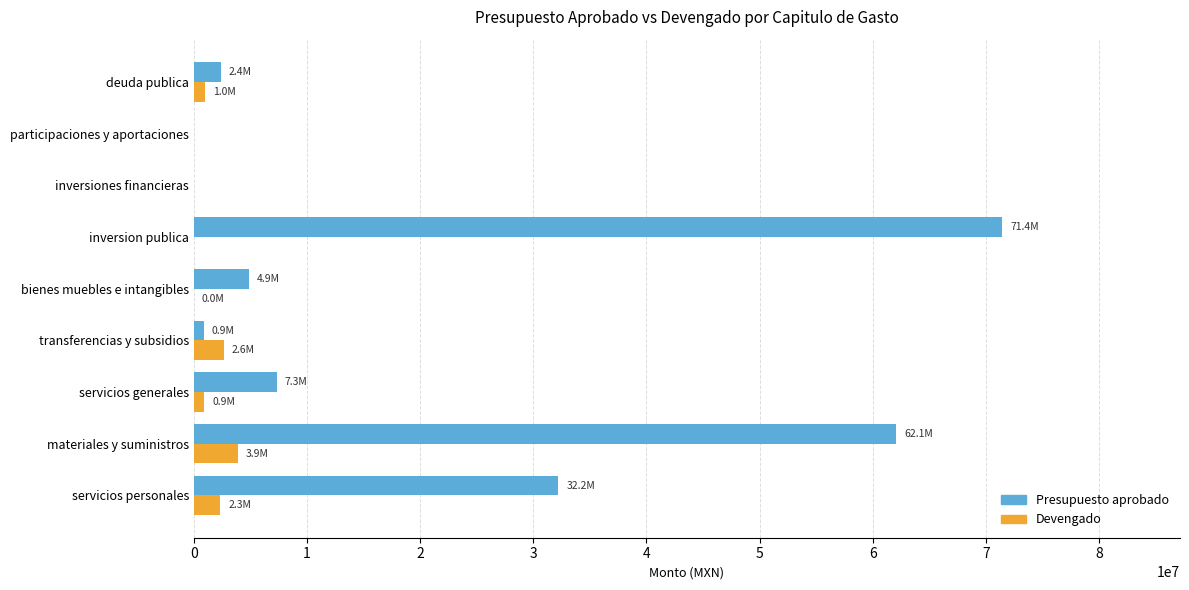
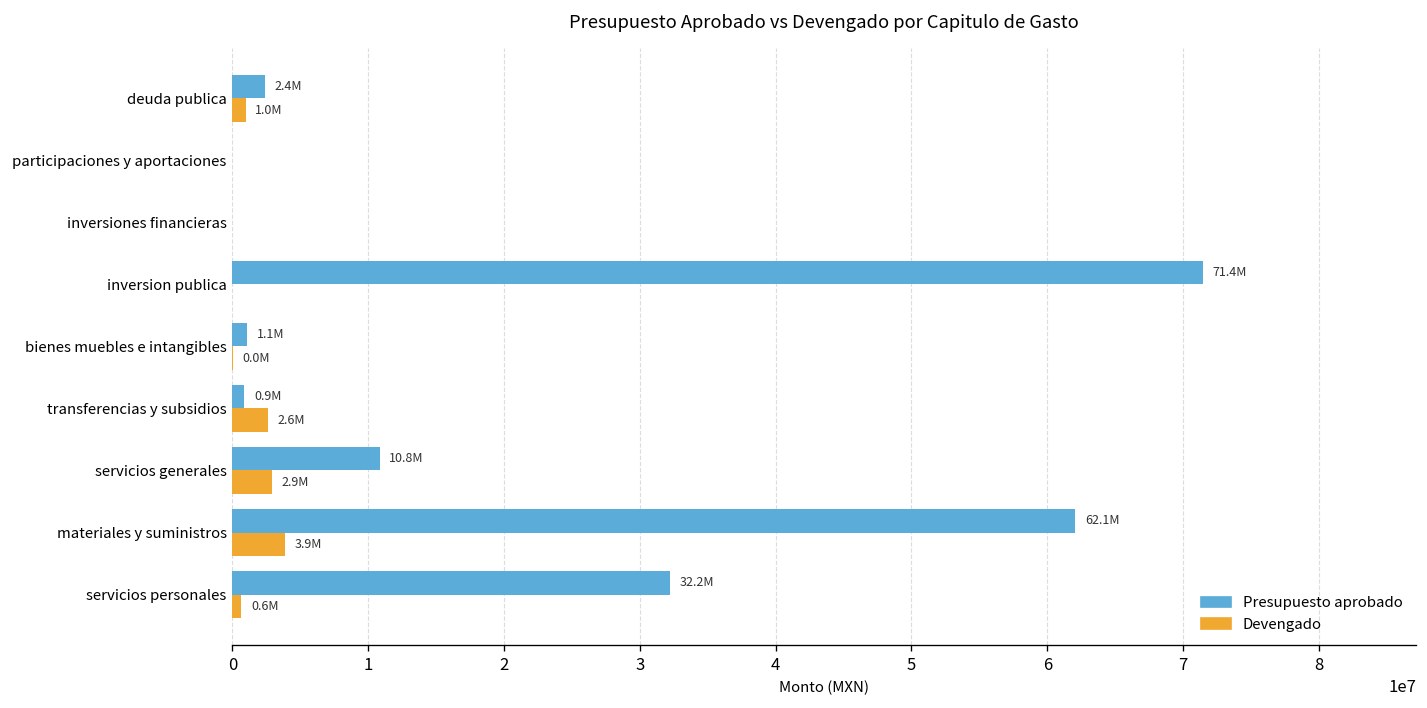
  {
    "Presupuesto aprobado": {
      "deuda publica": "2.4M",
      "inversion publica": "71.4M",
-     "bienes muebles e intangibles": "4.9M",
+     "bienes muebles e intangibles": "1.1M",
      "transferencias y subsidios": "0.9M",
-     "servicios generales": "7.3M",
+     "servicios generales": "10.8M",
      "materiales y suministros": "62.1M",
      "servicios personales": "32.2M"
    },
    "Devengado": {
      "deuda publica": "1.0M",
      "transferencias y subsidios": "2.6M",
-     "servicios generales": "0.9M",
+     "servicios generales": "2.9M",
      "materiales y suministros": "3.9M",
-     "servicios personales": "2.3M"
+     "servicios personales": "0.6M"
    }
  }
